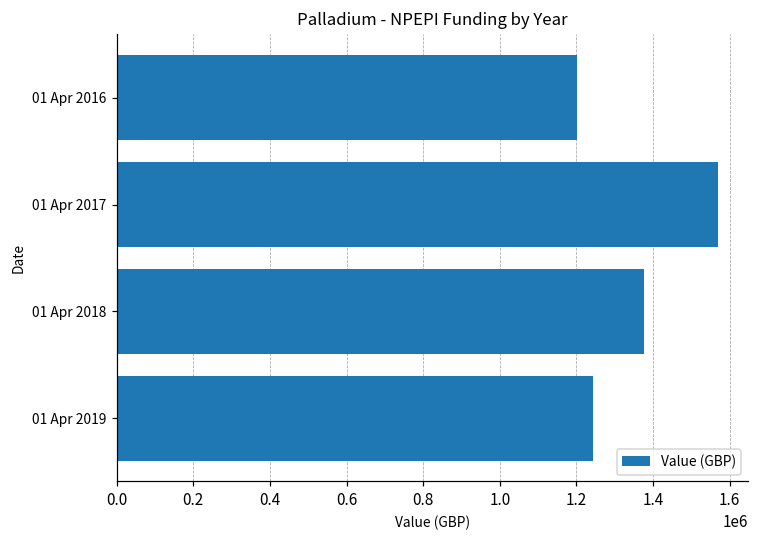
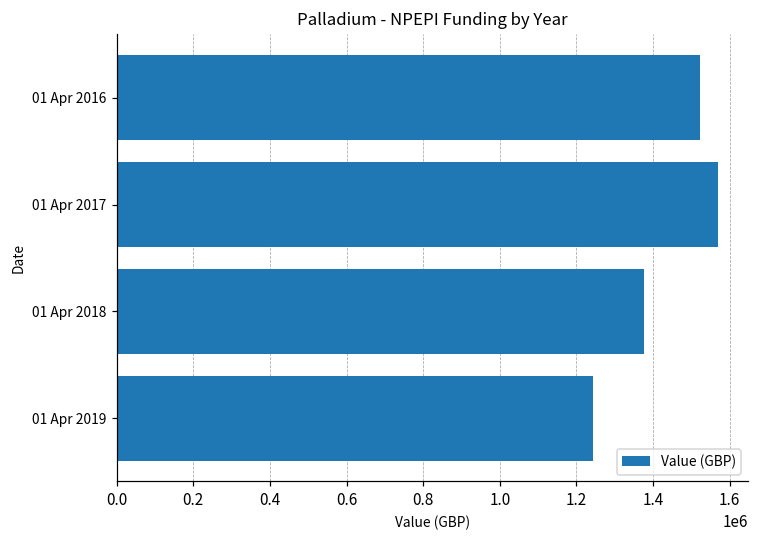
  {
-   "01 Apr 2016": 1200000,
+   "01 Apr 2016": 1520000,
    "01 Apr 2017": 1570000,
    "01 Apr 2018": 1380000,
    "01 Apr 2019": 1240000
  }
